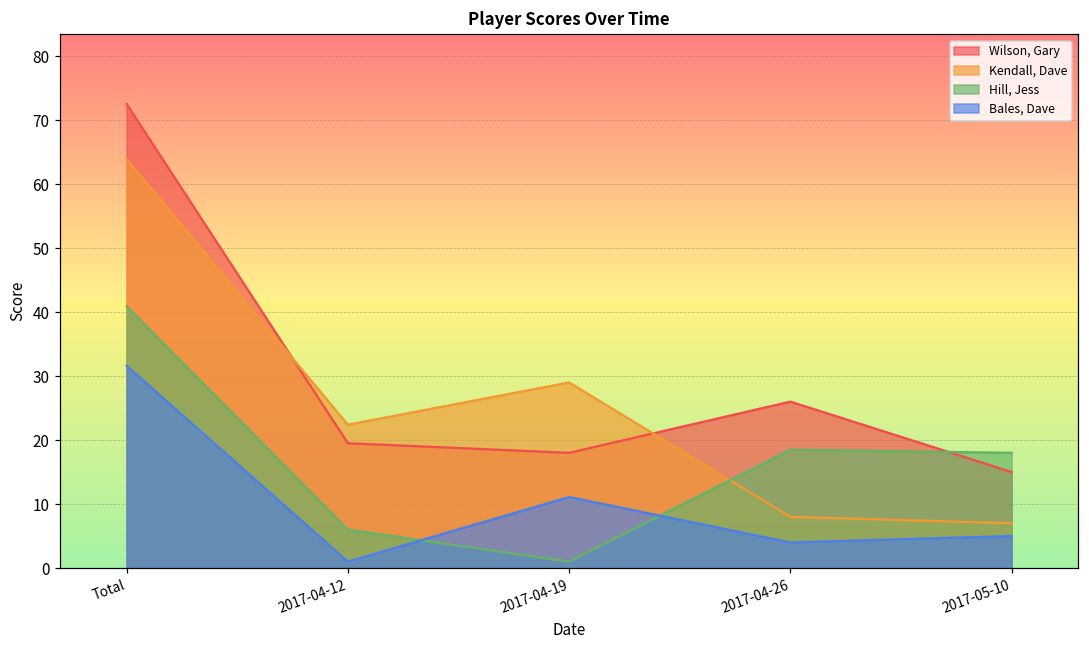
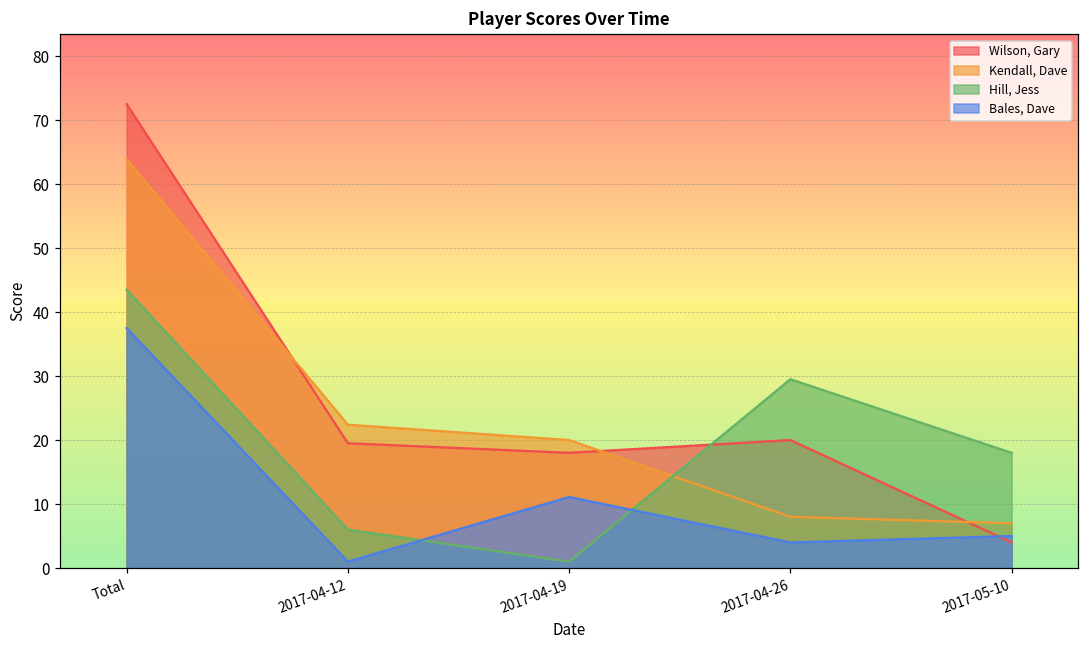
  {
    "Wilson, Gary": {
      "Total": 73,
      "2017-04-12": 20,
      "2017-04-19": 18,
-     "2017-04-26": 26,
-     "2017-05-10": 15
+     "2017-04-26": 20,
+     "2017-05-10": 4
    },
    "Kendall, Dave": {
      "Total": 64,
      "2017-04-12": 22,
-     "2017-04-19": 29,
+     "2017-04-19": 20,
      "2017-04-26": 8,
      "2017-05-10": 7
    },
    "Hill, Jess": {
-     "Total": 41,
+     "Total": 44,
      "2017-04-12": 6,
      "2017-04-19": 1,
-     "2017-04-26": 19,
+     "2017-04-26": 30,
      "2017-05-10": 18
    },
    "Bales, Dave": {
-     "Total": 32,
+     "Total": 38,
      "2017-04-12": 1,
      "2017-04-19": 11,
      "2017-04-26": 4,
      "2017-05-10": 5
    }
  }
